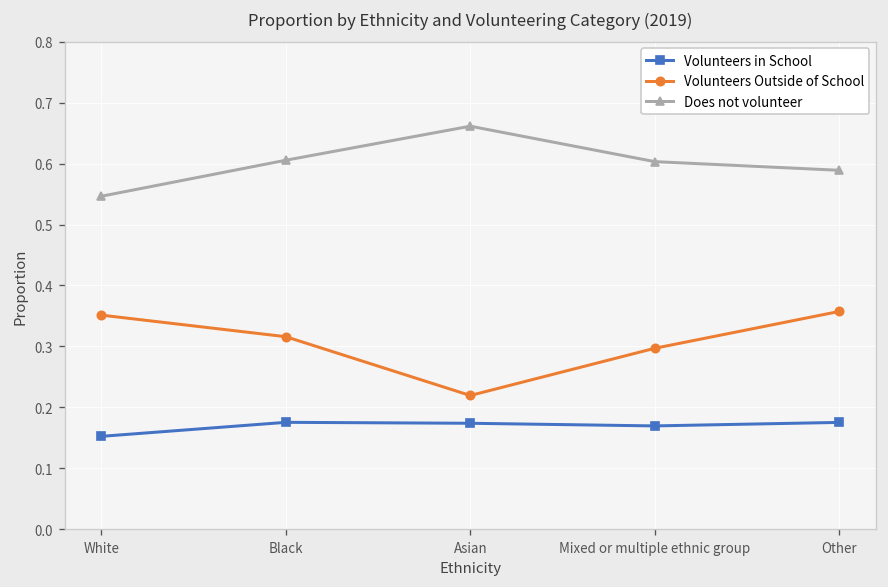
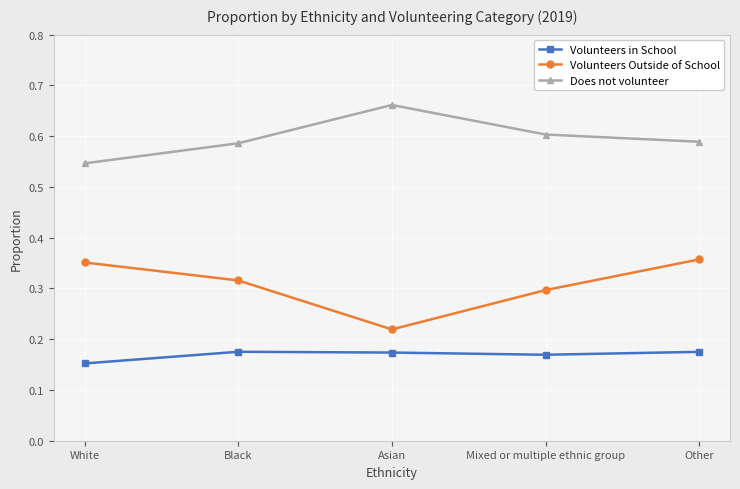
  {
    "Volunteers in School": {
      "White": 0.15,
      "Black": 0.18,
      "Asian": 0.17,
      "Mixed or multiple ethnic group": 0.17,
      "Other": 0.18
    },
    "Volunteers Outside of School": {
      "White": 0.35,
      "Black": 0.32,
      "Asian": 0.22,
      "Mixed or multiple ethnic group": 0.30,
      "Other": 0.36
    },
    "Does not volunteer": {
      "White": 0.55,
-     "Black": 0.61,
+     "Black": 0.59,
      "Asian": 0.66,
      "Mixed or multiple ethnic group": 0.60,
      "Other": 0.59
    }
  }
